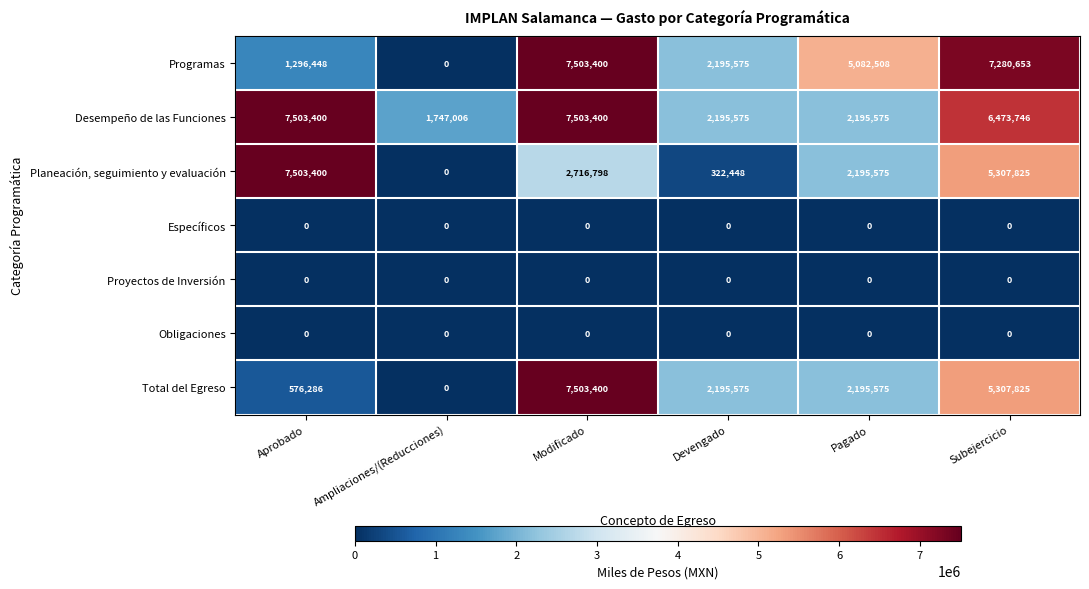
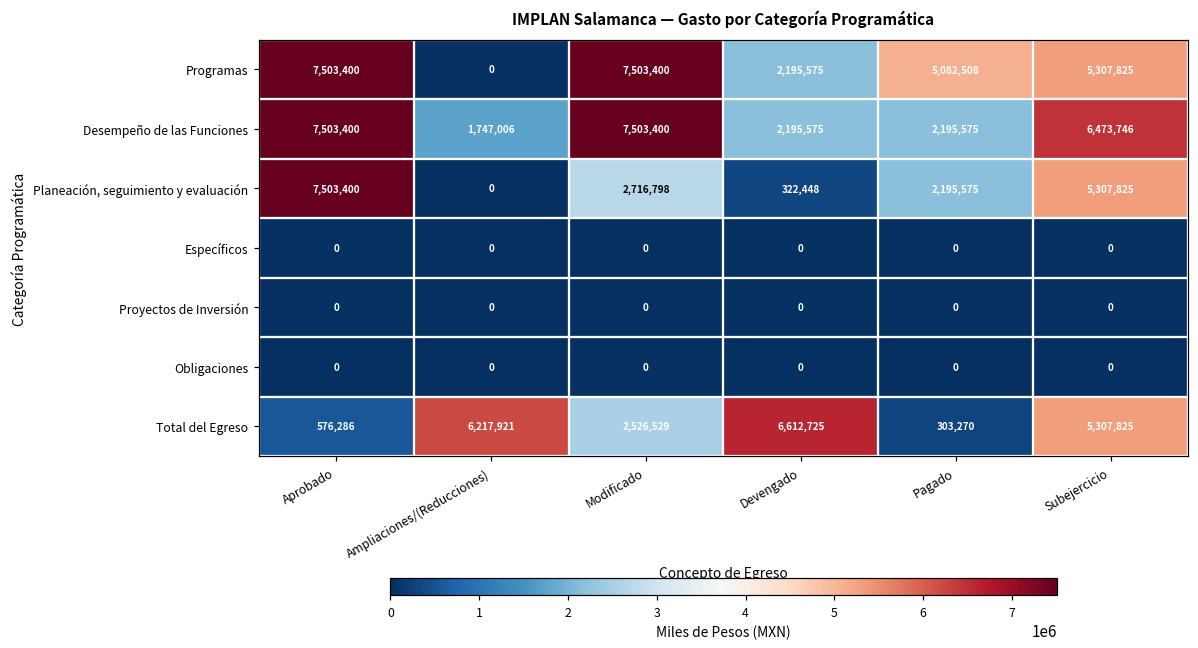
  {
    "Programas": {
-     "Aprobado": "1,296,448",
+     "Aprobado": "7,503,400",
      "Ampliaciones/(Reducciones)": "0",
      "Modificado": "7,503,400",
      "Devengado": "2,195,575",
      "Pagado": "5,082,508",
-     "Subejercicio": "7,280,653"
+     "Subejercicio": "5,307,825"
    },
    "Desempeño de las Funciones": {
      "Aprobado": "7,503,400",
      "Ampliaciones/(Reducciones)": "1,747,006",
      "Modificado": "7,503,400",
      "Devengado": "2,195,575",
      "Pagado": "2,195,575",
      "Subejercicio": "6,473,746"
    },
    "Planeación, seguimiento y evaluación": {
      "Aprobado": "7,503,400",
      "Ampliaciones/(Reducciones)": "0",
      "Modificado": "2,716,798",
      "Devengado": "322,448",
      "Pagado": "2,195,575",
      "Subejercicio": "5,307,825"
    },
    "Específicos": {
      "Aprobado": "0",
      "Ampliaciones/(Reducciones)": "0",
      "Modificado": "0",
      "Devengado": "0",
      "Pagado": "0",
      "Subejercicio": "0"
    },
    "Proyectos de Inversión": {
      "Aprobado": "0",
      "Ampliaciones/(Reducciones)": "0",
      "Modificado": "0",
      "Devengado": "0",
      "Pagado": "0",
      "Subejercicio": "0"
    },
    "Obligaciones": {
      "Aprobado": "0",
      "Ampliaciones/(Reducciones)": "0",
      "Modificado": "0",
      "Devengado": "0",
      "Pagado": "0",
      "Subejercicio": "0"
    },
    "Total del Egreso": {
      "Aprobado": "576,286",
-     "Ampliaciones/(Reducciones)": "0",
-     "Modificado": "7,503,400",
-     "Devengado": "2,195,575",
-     "Pagado": "2,195,575",
+     "Ampliaciones/(Reducciones)": "6,217,921",
+     "Modificado": "2,526,529",
+     "Devengado": "6,612,725",
+     "Pagado": "303,270",
      "Subejercicio": "5,307,825"
    }
  }
